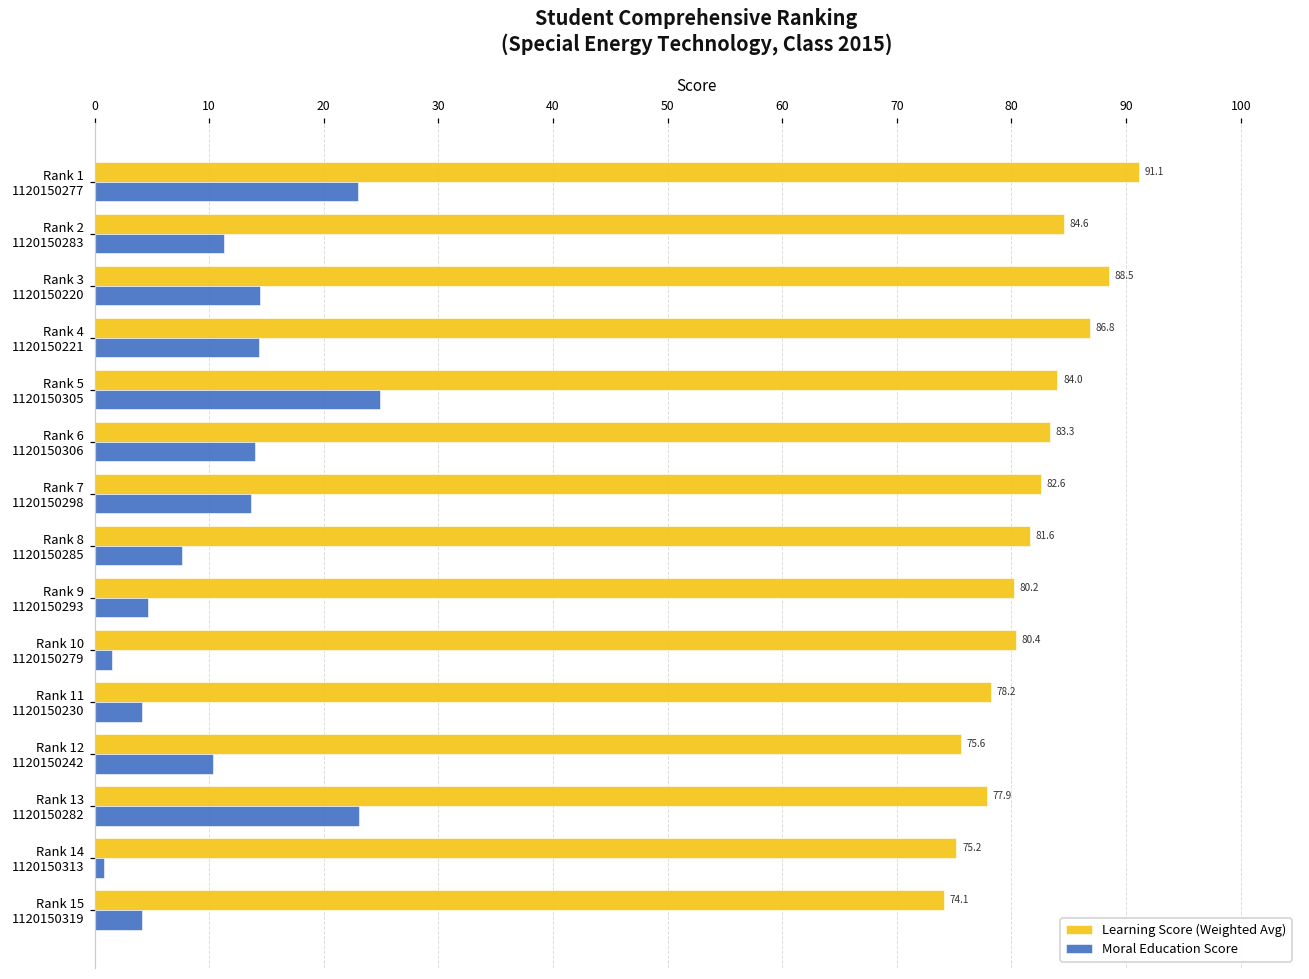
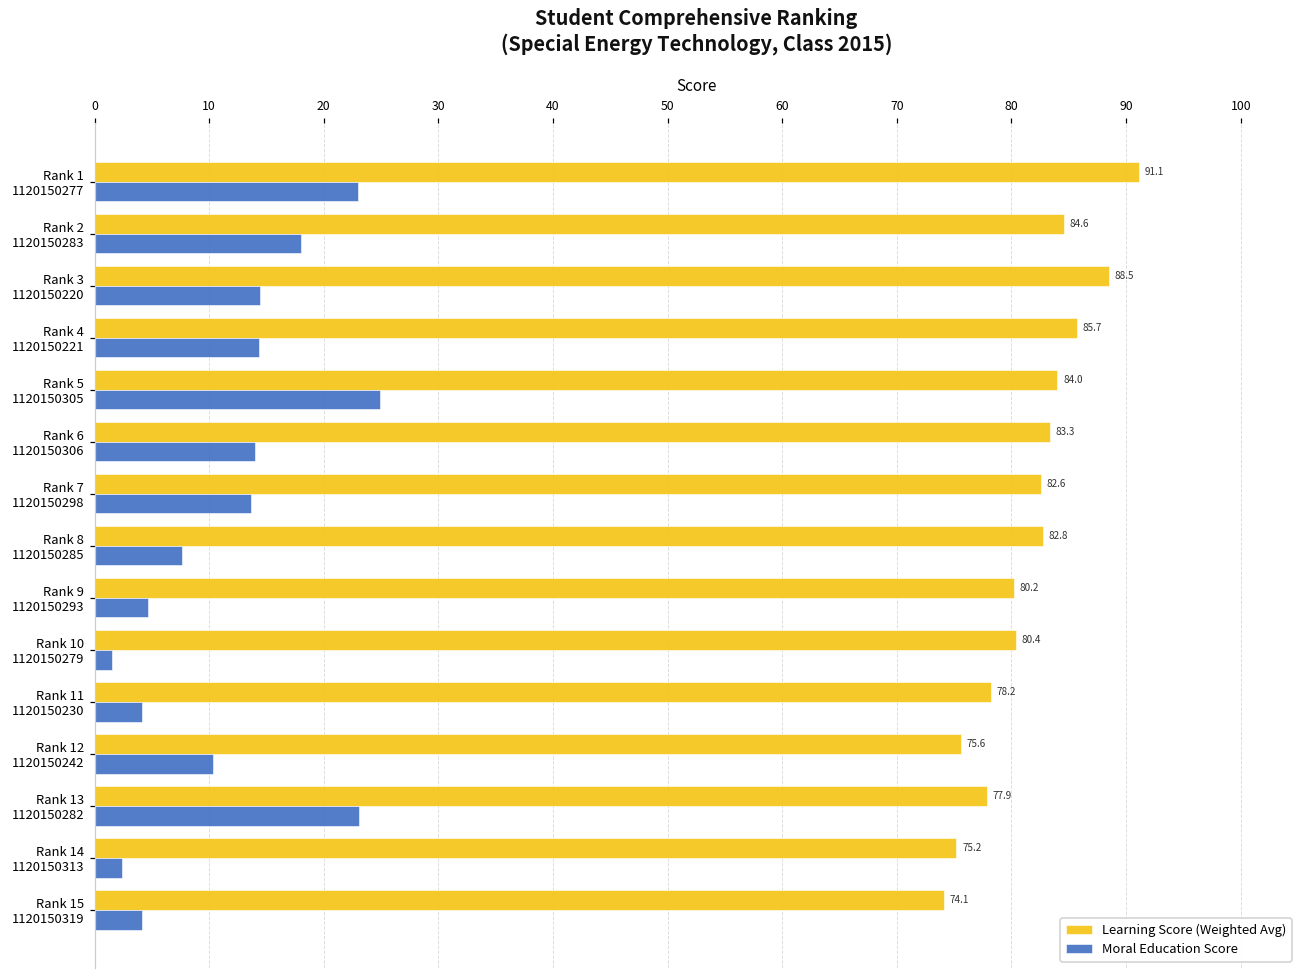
  {
    "Learning Score (Weighted Avg)": {
      "Rank 1 1120150277": 91.1,
      "Rank 2 1120150283": 84.6,
      "Rank 3 1120150220": 88.5,
-     "Rank 4 1120150221": 86.8,
+     "Rank 4 1120150221": 85.7,
      "Rank 5 1120150305": 84.0,
      "Rank 6 1120150306": 83.3,
      "Rank 7 1120150298": 82.6,
-     "Rank 8 1120150285": 81.6,
+     "Rank 8 1120150285": 82.8,
      "Rank 9 1120150293": 80.2,
      "Rank 10 1120150279": 80.4,
      "Rank 11 1120150230": 78.2,
      "Rank 12 1120150242": 75.6,
      "Rank 13 1120150282": 77.9,
      "Rank 14 1120150313": 75.2,
      "Rank 15 1120150319": 74.1
    },
    "Moral Education Score": {
      "Rank 1 1120150277": 23.0,
-     "Rank 2 1120150283": 11.3,
+     "Rank 2 1120150283": 18.0,
      "Rank 3 1120150220": 14.4,
      "Rank 4 1120150221": 14.4,
      "Rank 5 1120150305": 24.9,
      "Rank 6 1120150306": 14.0,
      "Rank 7 1120150298": 13.6,
      "Rank 8 1120150285": 7.6,
      "Rank 9 1120150293": 4.6,
      "Rank 10 1120150279": 1.5,
      "Rank 11 1120150230": 4.1,
      "Rank 12 1120150242": 10.4,
      "Rank 13 1120150282": 23.1,
-     "Rank 14 1120150313": 0.8,
+     "Rank 14 1120150313": 2.4,
      "Rank 15 1120150319": 4.1
    }
  }
